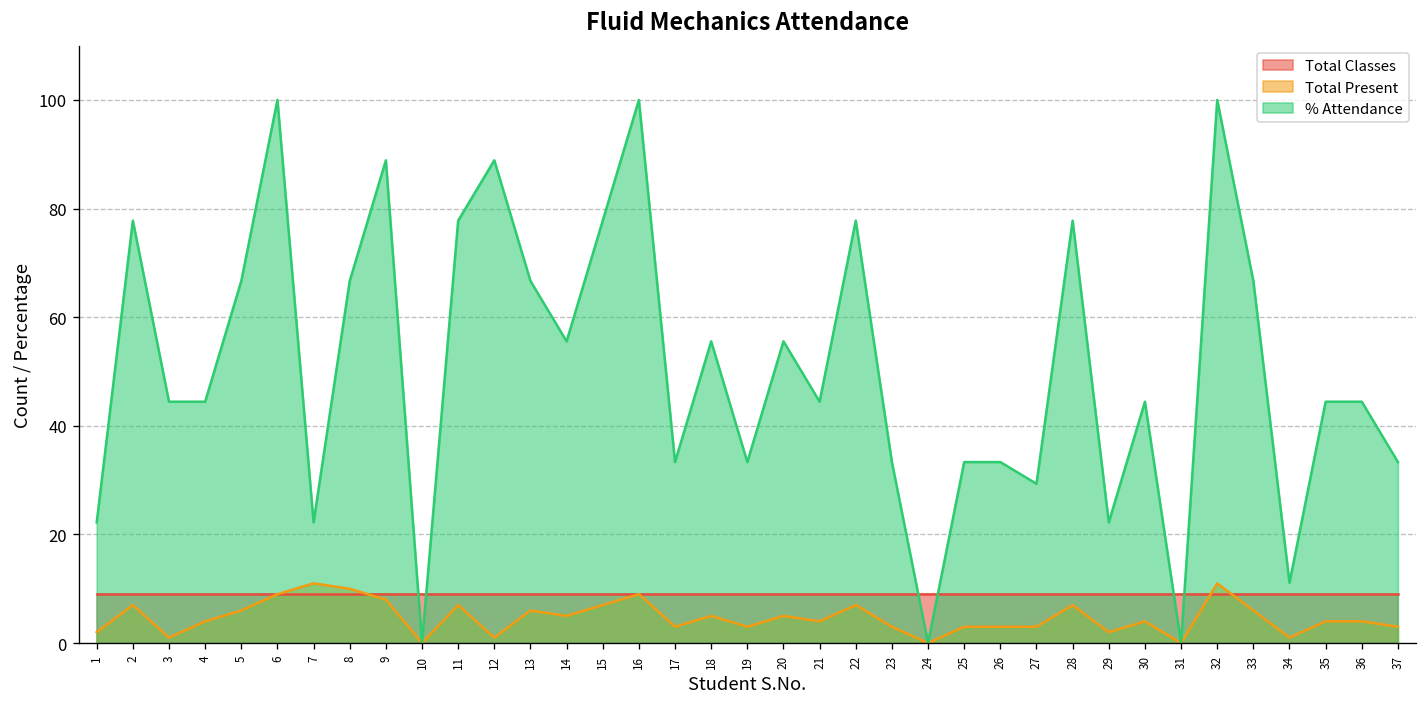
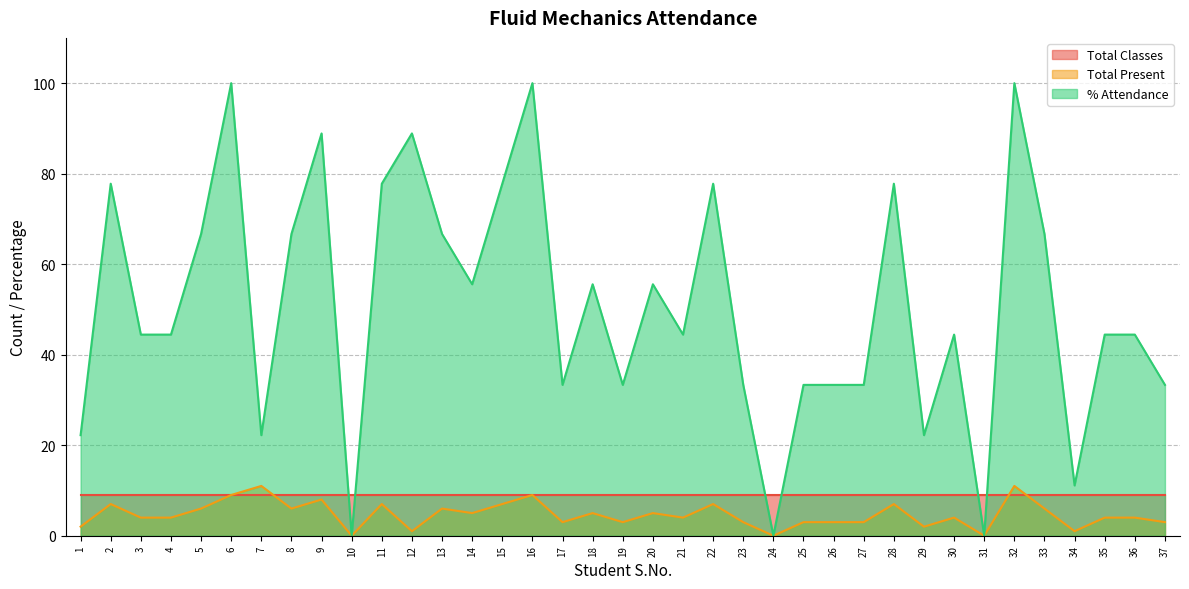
  {
    "Total Classes": {
      "1": 9,
      "2": 9,
      "3": 9,
      "4": 9,
      "5": 9,
      "7": 9,
      "8": 9,
      "9": 9,
      "10": 9,
      "11": 9,
      "12": 9,
      "13": 9,
      "14": 9,
      "15": 9,
      "17": 9,
      "18": 9,
      "19": 9,
      "20": 9,
      "21": 9,
      "22": 9,
      "23": 9,
      "24": 9,
      "25": 9,
      "26": 9,
      "27": 9,
      "28": 9,
      "29": 9,
      "30": 9,
      "31": 9,
      "32": 9,
      "33": 9,
      "34": 9,
      "35": 9,
      "36": 9,
      "37": 9
    },
    "Total Present": {
      "1": 2,
      "2": 7,
-     "3": 1,
+     "3": 4,
      "4": 4,
      "5": 6,
      "7": 11,
-     "8": 10,
+     "8": 6,
      "9": 8,
      "11": 7,
      "12": 1,
      "13": 6,
      "14": 5,
      "15": 7,
      "17": 3,
      "18": 5,
      "19": 3,
      "20": 5,
      "21": 4,
      "22": 7,
      "23": 3,
      "25": 3,
      "26": 3,
      "27": 3,
      "28": 7,
      "29": 2,
      "30": 4,
      "32": 11,
      "33": 6,
      "34": 1,
      "35": 4,
      "36": 4,
      "37": 3
    },
    "% Attendance": {
      "1": 22,
      "2": 78,
      "3": 44,
      "4": 44,
      "5": 67,
      "6": 100,
      "7": 22,
      "8": 67,
      "9": 89,
      "11": 78,
      "12": 89,
      "13": 67,
      "14": 56,
      "15": 78,
      "16": 100,
      "17": 33,
      "18": 56,
      "19": 33,
      "20": 56,
      "21": 44,
      "22": 78,
      "23": 33,
      "25": 33,
      "26": 33,
-     "27": 29,
+     "27": 33,
      "28": 78,
      "29": 22,
      "30": 44,
      "32": 100,
      "33": 67,
      "34": 11,
      "35": 44,
      "36": 44,
      "37": 33
    }
  }
